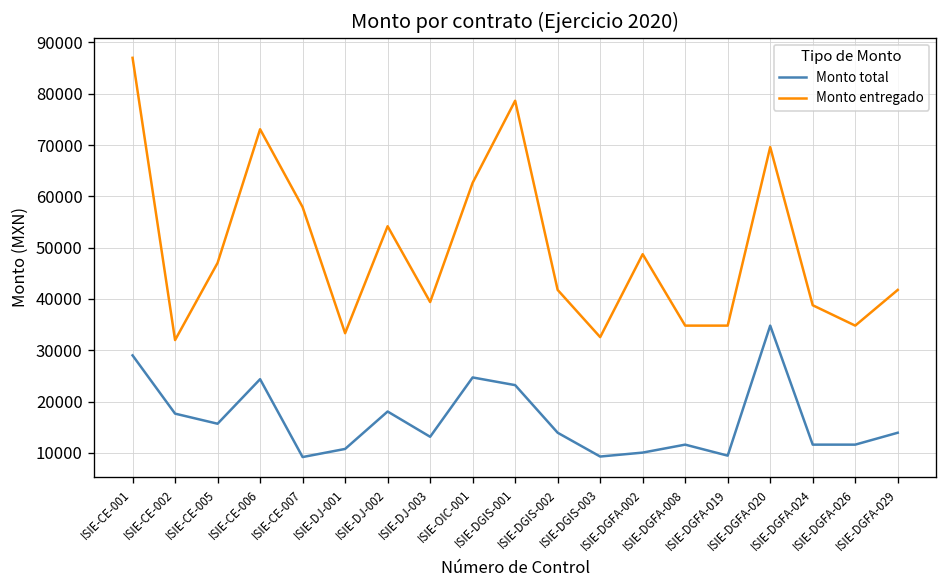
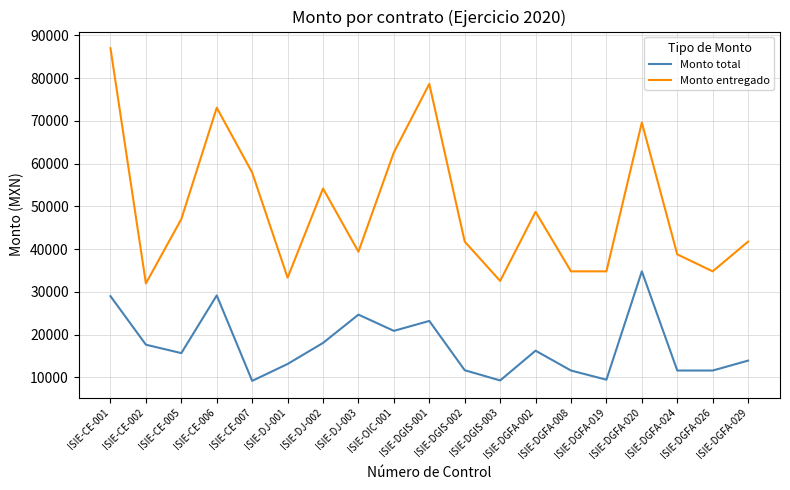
  {
    "Monto total": {
      "ISIE-CE-001": 29000,
      "ISIE-CE-002": 18000,
      "ISIE-CE-005": 16000,
-     "ISIE-CE-006": 24000,
+     "ISIE-CE-006": 29000,
      "ISIE-CE-007": 9000,
-     "ISIE-DJ-001": 11000,
+     "ISIE-DJ-001": 13000,
      "ISIE-DJ-002": 18000,
-     "ISIE-DJ-003": 13000,
-     "ISIE-OIC-001": 25000,
+     "ISIE-DJ-003": 25000,
+     "ISIE-OIC-001": 21000,
      "ISIE-DGIS-001": 23000,
-     "ISIE-DGIS-002": 14000,
+     "ISIE-DGIS-002": 12000,
      "ISIE-DGIS-003": 9000,
-     "ISIE-DGFA-002": 10000,
+     "ISIE-DGFA-002": 16000,
      "ISIE-DGFA-008": 12000,
      "ISIE-DGFA-019": 9000,
      "ISIE-DGFA-020": 35000,
      "ISIE-DGFA-024": 12000,
      "ISIE-DGFA-026": 12000,
      "ISIE-DGFA-029": 14000
    },
    "Monto entregado": {
      "ISIE-CE-001": 87000,
      "ISIE-CE-002": 32000,
      "ISIE-CE-005": 47000,
      "ISIE-CE-006": 73000,
      "ISIE-CE-007": 58000,
      "ISIE-DJ-001": 33000,
      "ISIE-DJ-002": 54000,
      "ISIE-DJ-003": 39000,
      "ISIE-OIC-001": 63000,
      "ISIE-DGIS-001": 79000,
      "ISIE-DGIS-002": 42000,
      "ISIE-DGIS-003": 33000,
      "ISIE-DGFA-002": 49000,
      "ISIE-DGFA-008": 35000,
      "ISIE-DGFA-019": 35000,
      "ISIE-DGFA-020": 70000,
      "ISIE-DGFA-024": 39000,
      "ISIE-DGFA-026": 35000,
      "ISIE-DGFA-029": 42000
    }
  }
